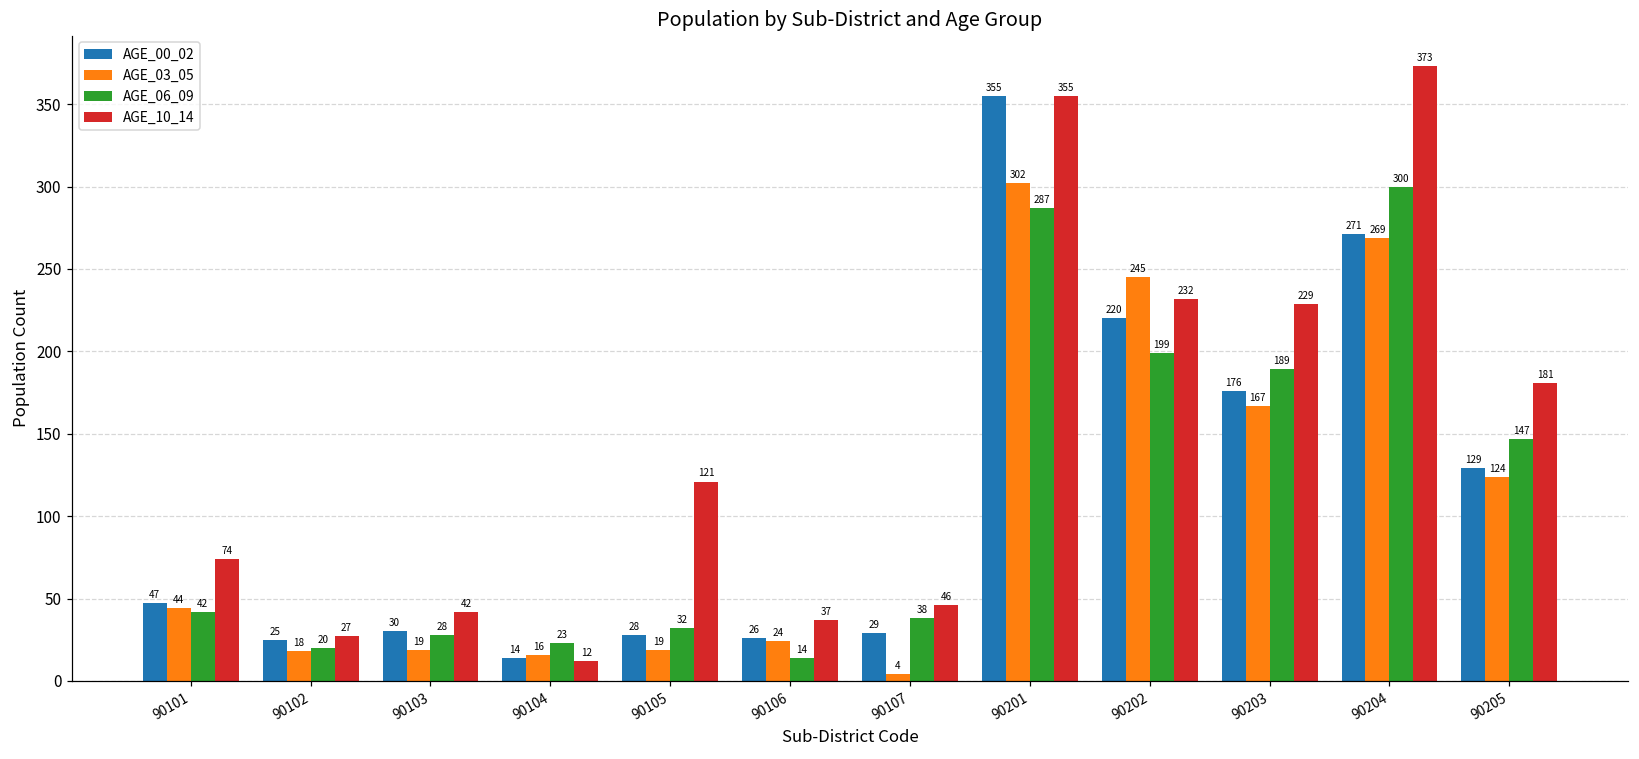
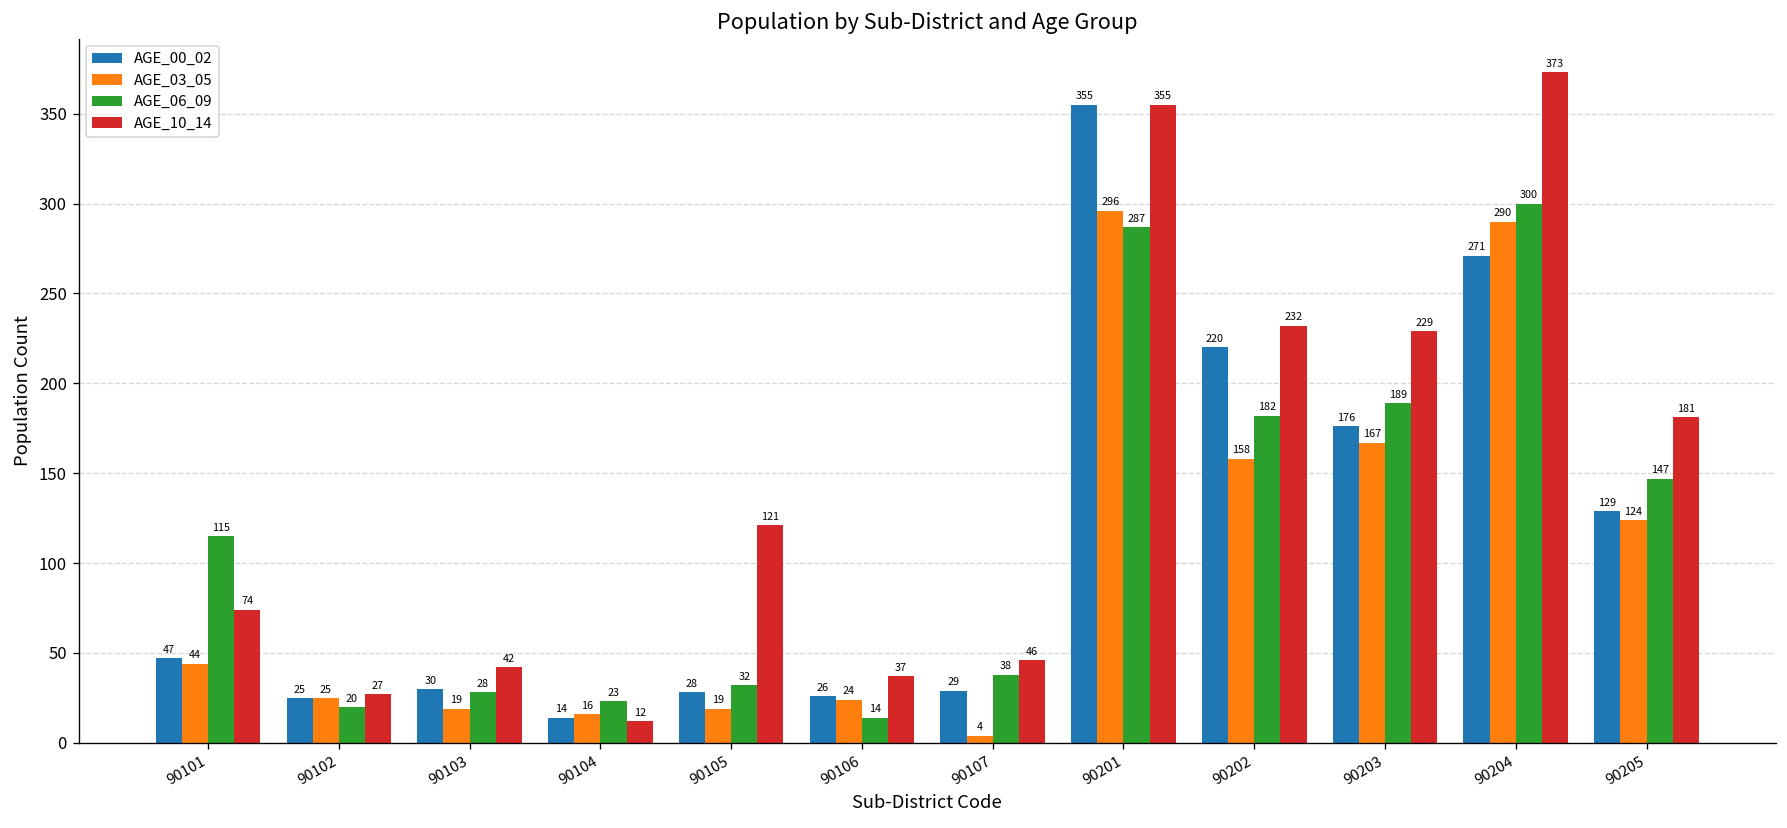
  {
    "AGE_00_02": {
      "90101": 47,
      "90102": 25,
      "90103": 30,
      "90104": 14,
      "90105": 28,
      "90106": 26,
      "90107": 29,
      "90201": 355,
      "90202": 220,
      "90203": 176,
      "90204": 271,
      "90205": 129
    },
    "AGE_03_05": {
      "90101": 44,
-     "90102": 18,
+     "90102": 25,
      "90103": 19,
      "90104": 16,
      "90105": 19,
      "90106": 24,
      "90107": 4,
-     "90201": 302,
-     "90202": 245,
+     "90201": 296,
+     "90202": 158,
      "90203": 167,
-     "90204": 269,
+     "90204": 290,
      "90205": 124
    },
    "AGE_06_09": {
-     "90101": 42,
+     "90101": 115,
      "90102": 20,
      "90103": 28,
      "90104": 23,
      "90105": 32,
      "90106": 14,
      "90107": 38,
      "90201": 287,
-     "90202": 199,
+     "90202": 182,
      "90203": 189,
      "90204": 300,
      "90205": 147
    },
    "AGE_10_14": {
      "90101": 74,
      "90102": 27,
      "90103": 42,
      "90104": 12,
      "90105": 121,
      "90106": 37,
      "90107": 46,
      "90201": 355,
      "90202": 232,
      "90203": 229,
      "90204": 373,
      "90205": 181
    }
  }
